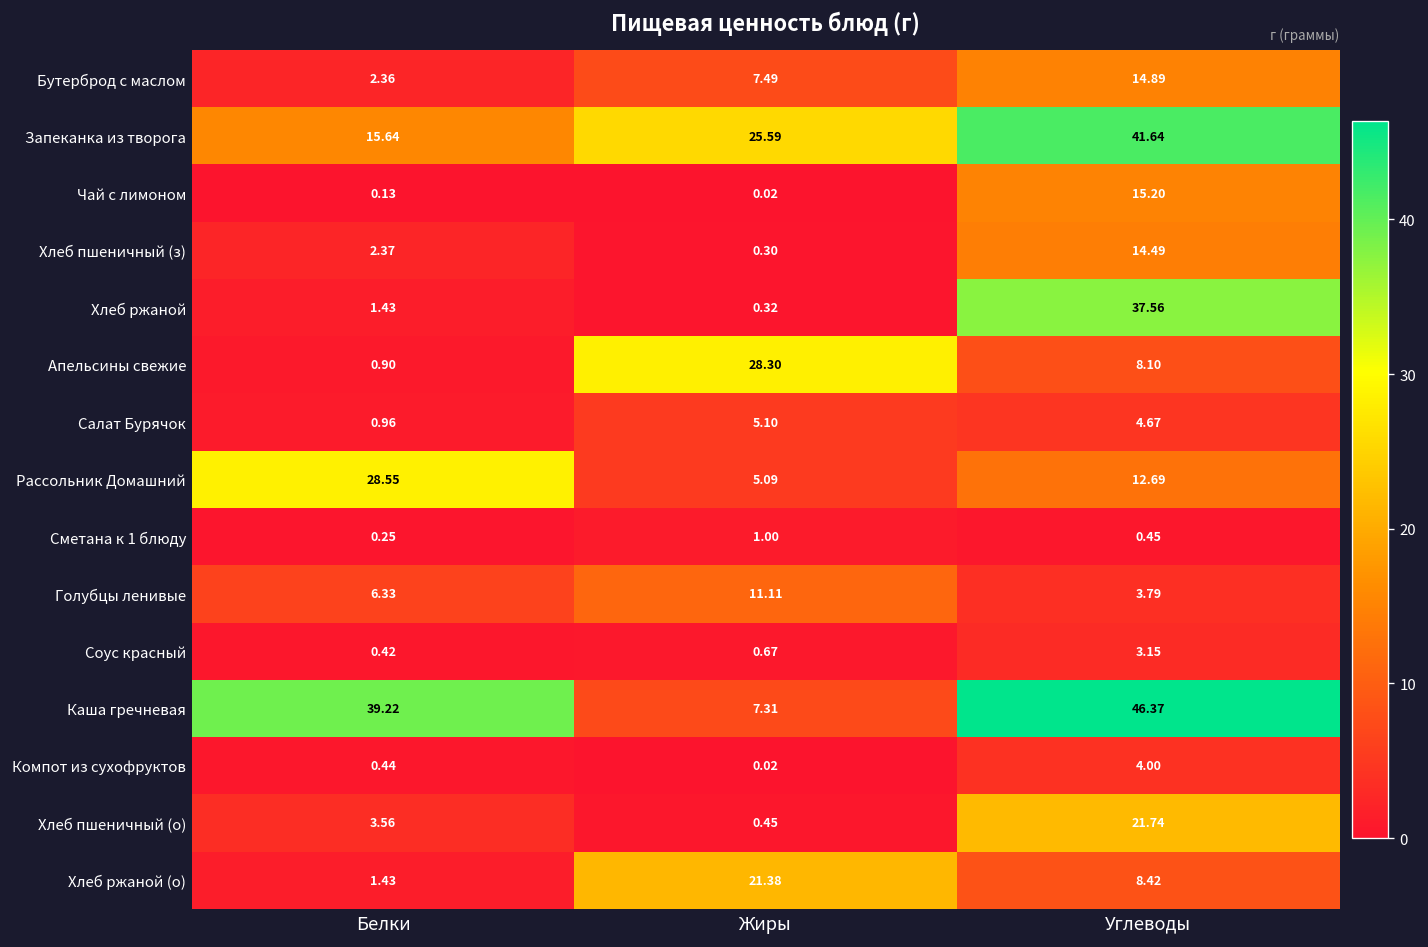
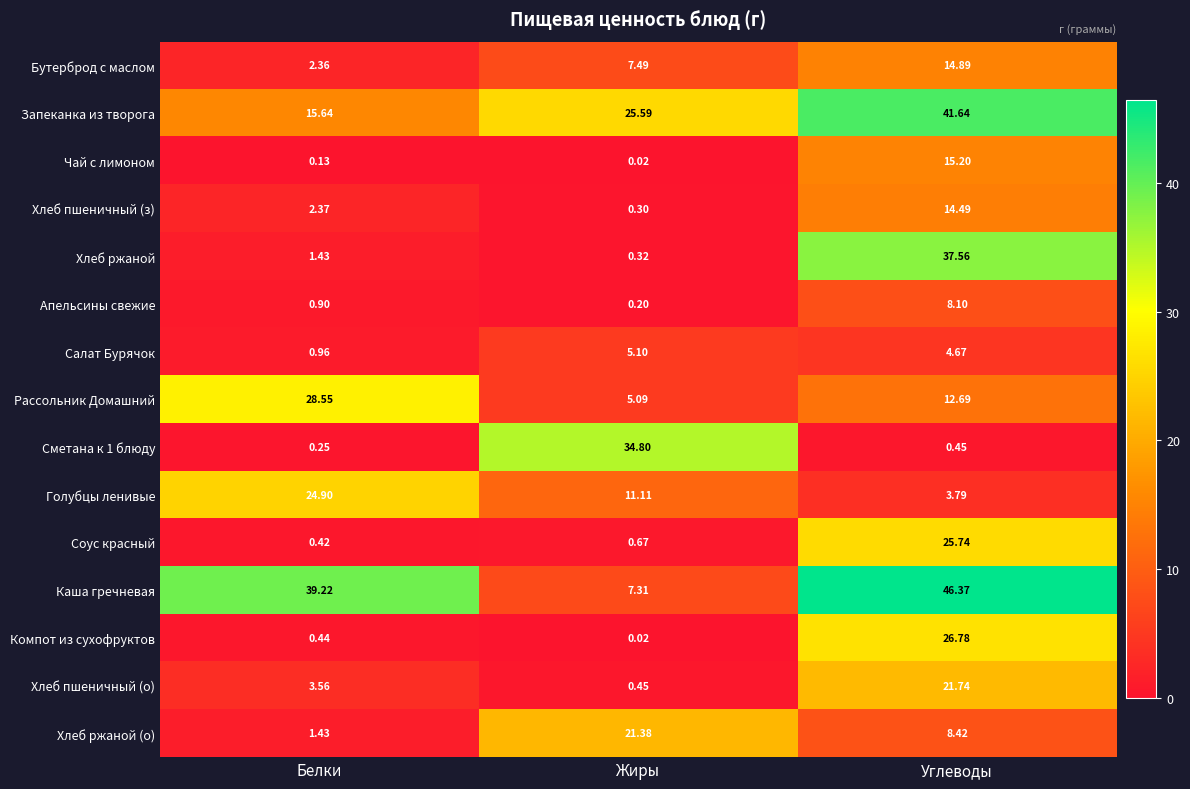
  {
    "Бутерброд с маслом": {
      "Белки": 2.36,
      "Жиры": 7.49,
      "Углеводы": 14.89
    },
    "Запеканка из творога": {
      "Белки": 15.64,
      "Жиры": 25.59,
      "Углеводы": 41.64
    },
    "Чай с лимоном": {
      "Белки": 0.13,
      "Жиры": 0.02,
      "Углеводы": 15.20
    },
    "Хлеб пшеничный (з)": {
      "Белки": 2.37,
      "Жиры": 0.30,
      "Углеводы": 14.49
    },
    "Хлеб ржаной": {
      "Белки": 1.43,
      "Жиры": 0.32,
      "Углеводы": 37.56
    },
    "Апельсины свежие": {
      "Белки": 0.90,
-     "Жиры": 28.30,
+     "Жиры": 0.20,
      "Углеводы": 8.10
    },
    "Салат Бурячок": {
      "Белки": 0.96,
      "Жиры": 5.10,
      "Углеводы": 4.67
    },
    "Рассольник Домашний": {
      "Белки": 28.55,
      "Жиры": 5.09,
      "Углеводы": 12.69
    },
    "Сметана к 1 блюду": {
      "Белки": 0.25,
-     "Жиры": 1.00,
+     "Жиры": 34.80,
      "Углеводы": 0.45
    },
    "Голубцы ленивые": {
-     "Белки": 6.33,
+     "Белки": 24.90,
      "Жиры": 11.11,
      "Углеводы": 3.79
    },
    "Соус красный": {
      "Белки": 0.42,
      "Жиры": 0.67,
-     "Углеводы": 3.15
+     "Углеводы": 25.74
    },
    "Каша гречневая": {
      "Белки": 39.22,
      "Жиры": 7.31,
      "Углеводы": 46.37
    },
    "Компот из сухофруктов": {
      "Белки": 0.44,
      "Жиры": 0.02,
-     "Углеводы": 4.00
+     "Углеводы": 26.78
    },
    "Хлеб пшеничный (о)": {
      "Белки": 3.56,
      "Жиры": 0.45,
      "Углеводы": 21.74
    },
    "Хлеб ржаной (о)": {
      "Белки": 1.43,
      "Жиры": 21.38,
      "Углеводы": 8.42
    }
  }
